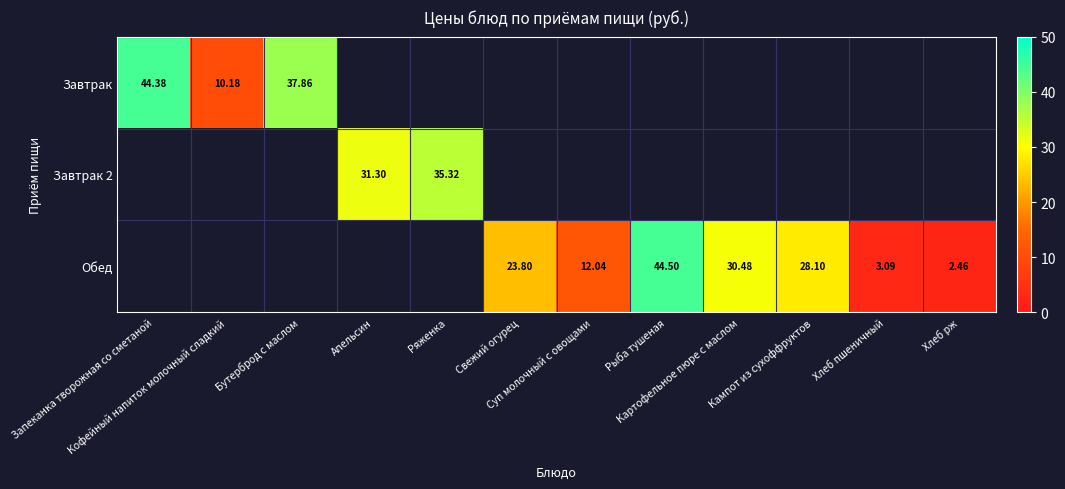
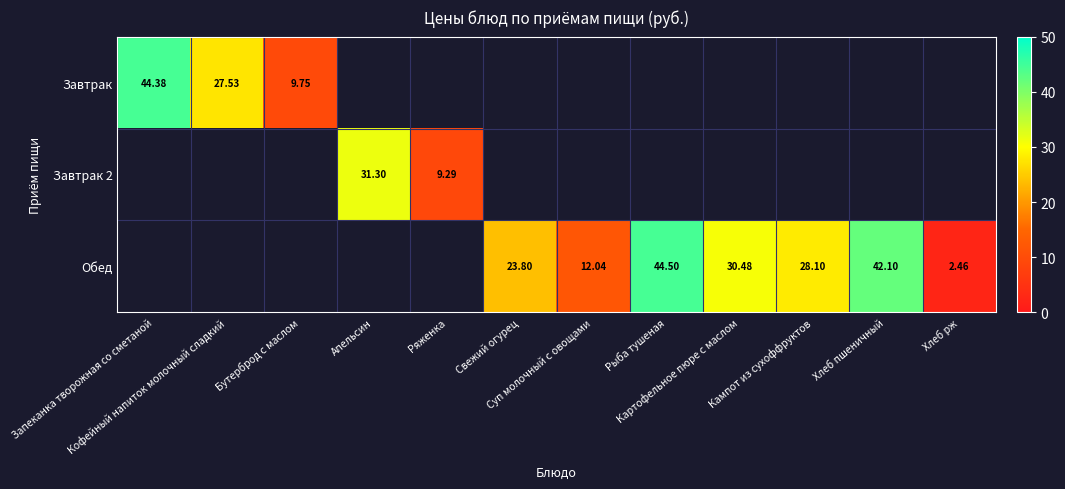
  {
    "Завтрак": {
      "Запеканка творожная со сметаной": 44.38,
-     "Кофейный напиток молочный сладкий": 10.18,
-     "Бутерброд с маслом": 37.86
+     "Кофейный напиток молочный сладкий": 27.53,
+     "Бутерброд с маслом": 9.75
    },
    "Завтрак 2": {
      "Апельсин": 31.30,
-     "Ряженка": 35.32
+     "Ряженка": 9.29
    },
    "Обед": {
      "Свежий огурец": 23.80,
      "Суп молочный с овощами": 12.04,
      "Рыба тушеная": 44.50,
      "Картофельное пюре с маслом": 30.48,
      "Кампот из сухоффруктов": 28.10,
-     "Хлеб пшеничный": 3.09,
+     "Хлеб пшеничный": 42.10,
      "Хлеб рж": 2.46
    }
  }
